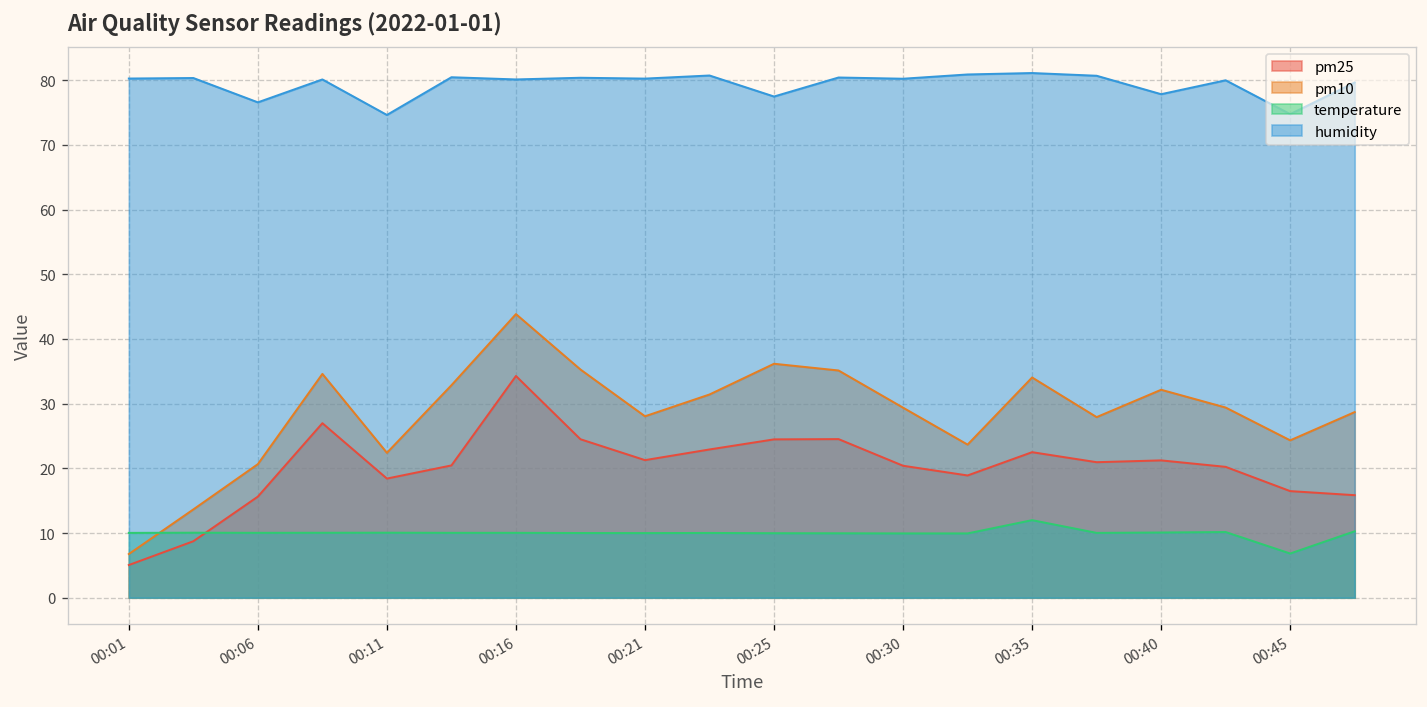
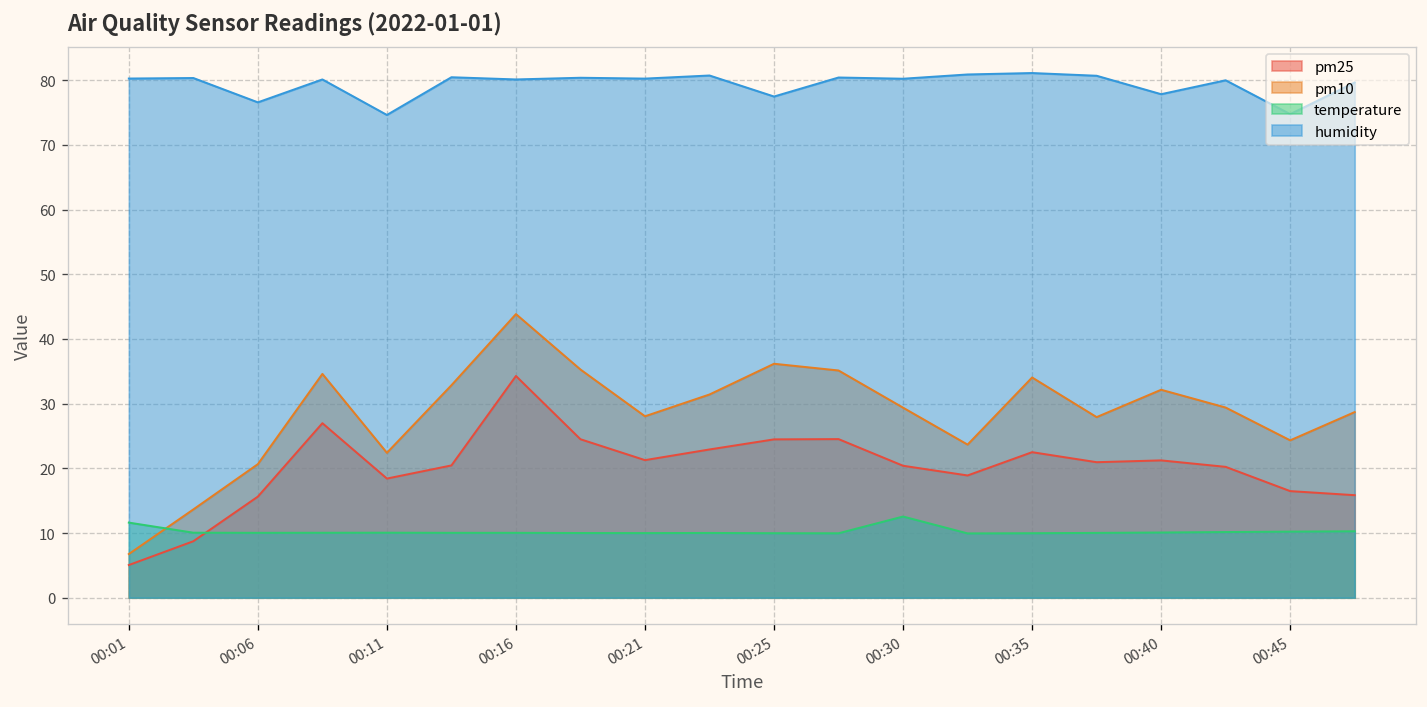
  {
    "temperature": {
-     "00:01": 10,
+     "00:01": 12,
      "00:06": 10,
      "00:11": 10,
      "00:16": 10,
      "00:21": 10,
      "00:25": 10,
-     "00:30": 10,
-     "00:35": 12,
+     "00:30": 13,
+     "00:35": 10,
      "00:40": 10,
-     "00:45": 7
+     "00:45": 10
    },
    "humidity": {
      "00:01": 80,
      "00:06": 77,
      "00:11": 75,
      "00:16": 80,
      "00:21": 80,
      "00:25": 77,
      "00:30": 80,
      "00:35": 81,
      "00:40": 78
    }
  }
